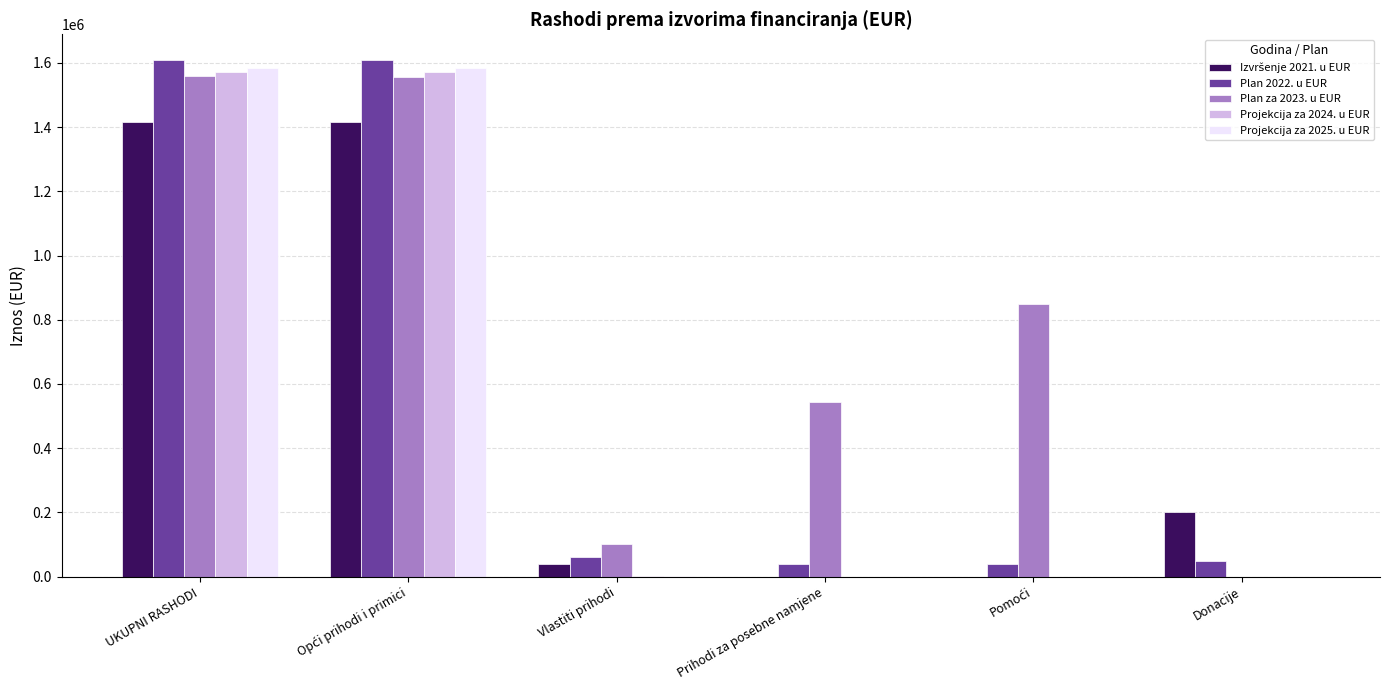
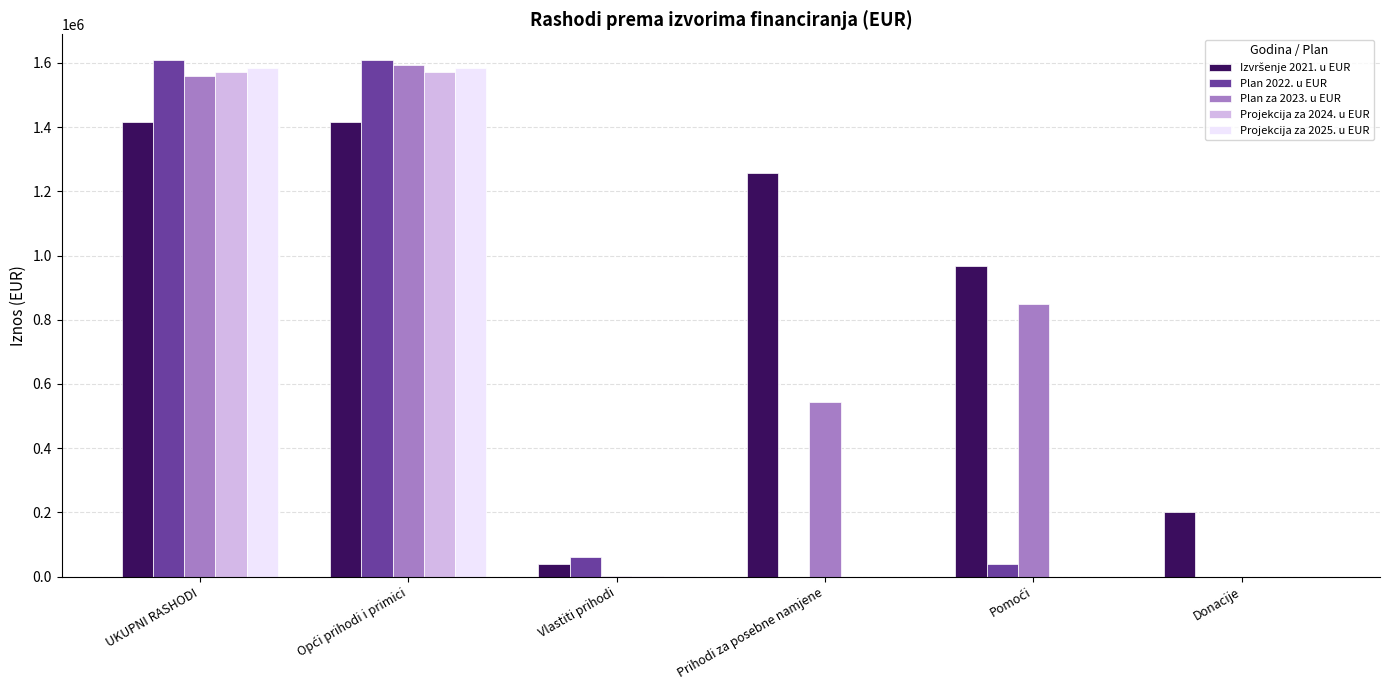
  {
    "Izvršenje 2021. u EUR": {
      "UKUPNI RASHODI": 1420000,
      "Opći prihodi i primici": 1420000,
      "Vlastiti prihodi": 40000,
-     "Prihodi za posebne namjene": 0,
-     "Pomoći": 0,
+     "Prihodi za posebne namjene": 1260000,
+     "Pomoći": 970000,
      "Donacije": 200000
    },
    "Plan 2022. u EUR": {
      "UKUPNI RASHODI": 1610000,
      "Opći prihodi i primici": 1610000,
      "Vlastiti prihodi": 60000,
-     "Prihodi za posebne namjene": 40000,
+     "Prihodi za posebne namjene": 0,
      "Pomoći": 40000,
-     "Donacije": 50000
+     "Donacije": 0
    },
    "Plan za 2023. u EUR": {
      "UKUPNI RASHODI": 1560000,
-     "Opći prihodi i primici": 1560000,
-     "Vlastiti prihodi": 100000,
+     "Opći prihodi i primici": 1590000,
+     "Vlastiti prihodi": 0,
      "Prihodi za posebne namjene": 540000,
      "Pomoći": 850000,
      "Donacije": 0
    }
  }
